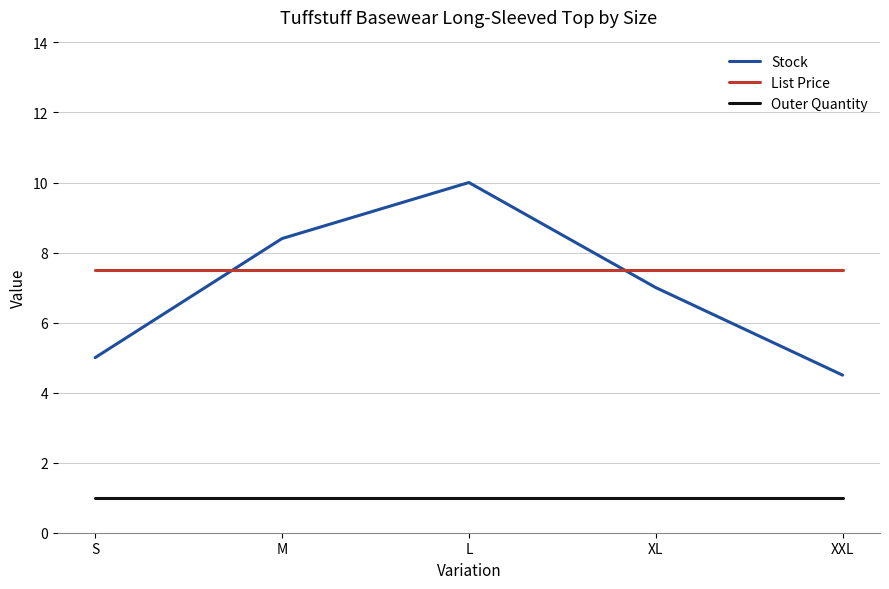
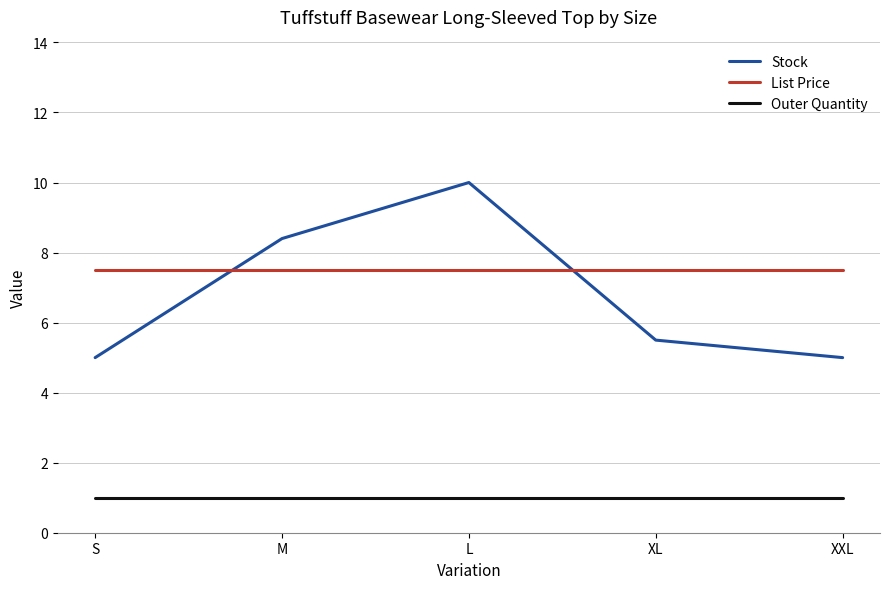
  {
    "Stock": {
      "S": 5.0,
      "M": 8.4,
      "L": 10.0,
-     "XL": 7.0,
-     "XXL": 4.5
+     "XL": 5.5,
+     "XXL": 5.0
    },
    "List Price": {
      "S": 7.5,
      "M": 7.5,
      "L": 7.5,
      "XL": 7.5,
      "XXL": 7.5
    },
    "Outer Quantity": {
      "S": 1.0,
      "M": 1.0,
      "L": 1.0,
      "XL": 1.0,
      "XXL": 1.0
    }
  }
